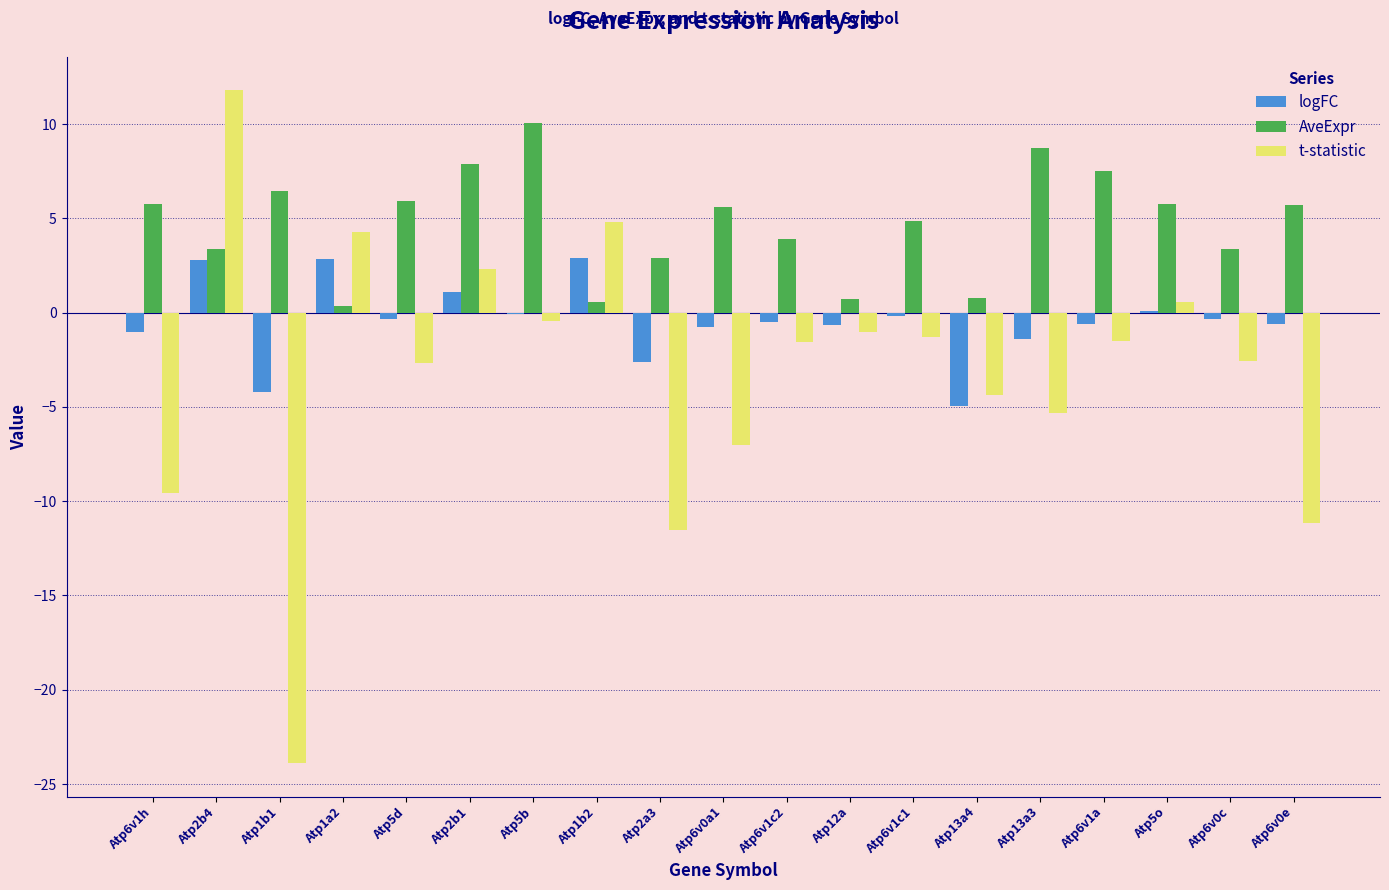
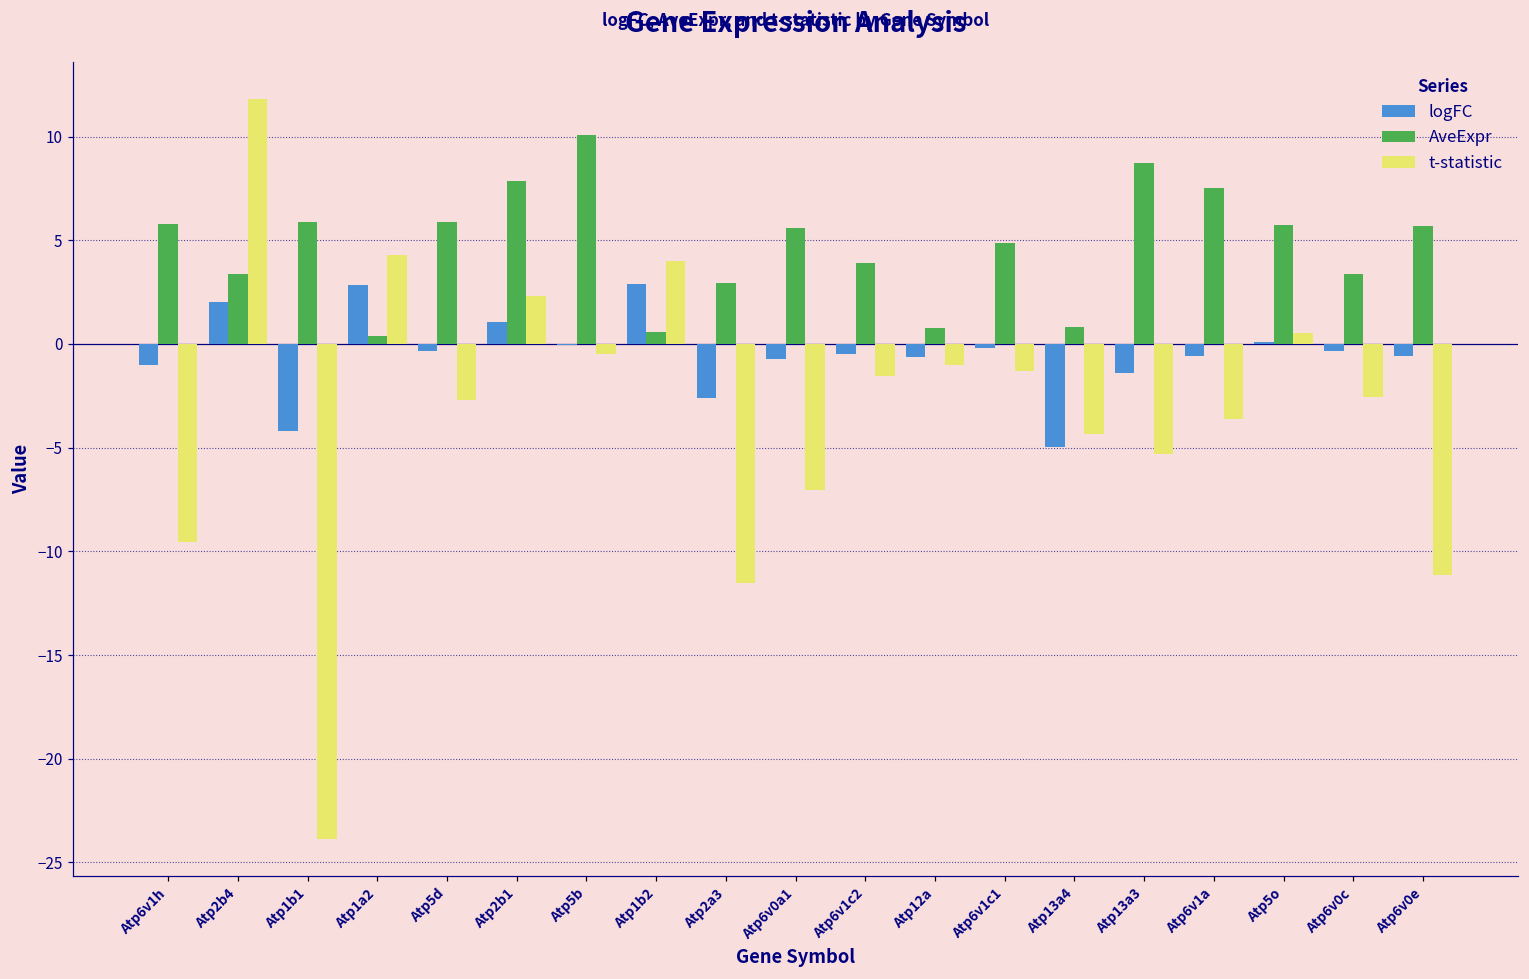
  {
    "logFC": {
      "Atp6v1h": -1.0,
-     "Atp2b4": 2.8,
+     "Atp2b4": 2.0,
      "Atp1b1": -4.2,
      "Atp1a2": 2.8,
      "Atp5d": -0.3,
      "Atp2b1": 1.1,
      "Atp1b2": 2.9,
      "Atp2a3": -2.6,
      "Atp6v0a1": -0.7,
      "Atp6v1c2": -0.5,
      "Atp12a": -0.7,
      "Atp6v1c1": -0.2,
      "Atp13a4": -5.0,
      "Atp13a3": -1.4,
      "Atp6v1a": -0.6,
      "Atp6v0c": -0.4,
      "Atp6v0e": -0.6
    },
    "AveExpr": {
      "Atp6v1h": 5.8,
      "Atp2b4": 3.4,
-     "Atp1b1": 6.4,
+     "Atp1b1": 5.9,
      "Atp1a2": 0.4,
      "Atp5d": 5.9,
      "Atp2b1": 7.9,
      "Atp5b": 10.1,
      "Atp1b2": 0.6,
      "Atp2a3": 2.9,
      "Atp6v0a1": 5.6,
      "Atp6v1c2": 3.9,
      "Atp12a": 0.8,
      "Atp6v1c1": 4.9,
      "Atp13a4": 0.8,
      "Atp13a3": 8.7,
      "Atp6v1a": 7.5,
      "Atp5o": 5.8,
      "Atp6v0c": 3.4,
      "Atp6v0e": 5.7
    },
    "t-statistic": {
      "Atp6v1h": -9.6,
      "Atp2b4": 11.8,
      "Atp1b1": -23.9,
      "Atp1a2": 4.3,
      "Atp5d": -2.7,
      "Atp2b1": 2.3,
      "Atp5b": -0.5,
-     "Atp1b2": 4.8,
+     "Atp1b2": 4.0,
      "Atp2a3": -11.5,
      "Atp6v0a1": -7.0,
      "Atp6v1c2": -1.6,
      "Atp12a": -1.0,
      "Atp6v1c1": -1.3,
      "Atp13a4": -4.4,
      "Atp13a3": -5.3,
-     "Atp6v1a": -1.5,
+     "Atp6v1a": -3.6,
      "Atp5o": 0.5,
      "Atp6v0c": -2.5,
      "Atp6v0e": -11.1
    }
  }
